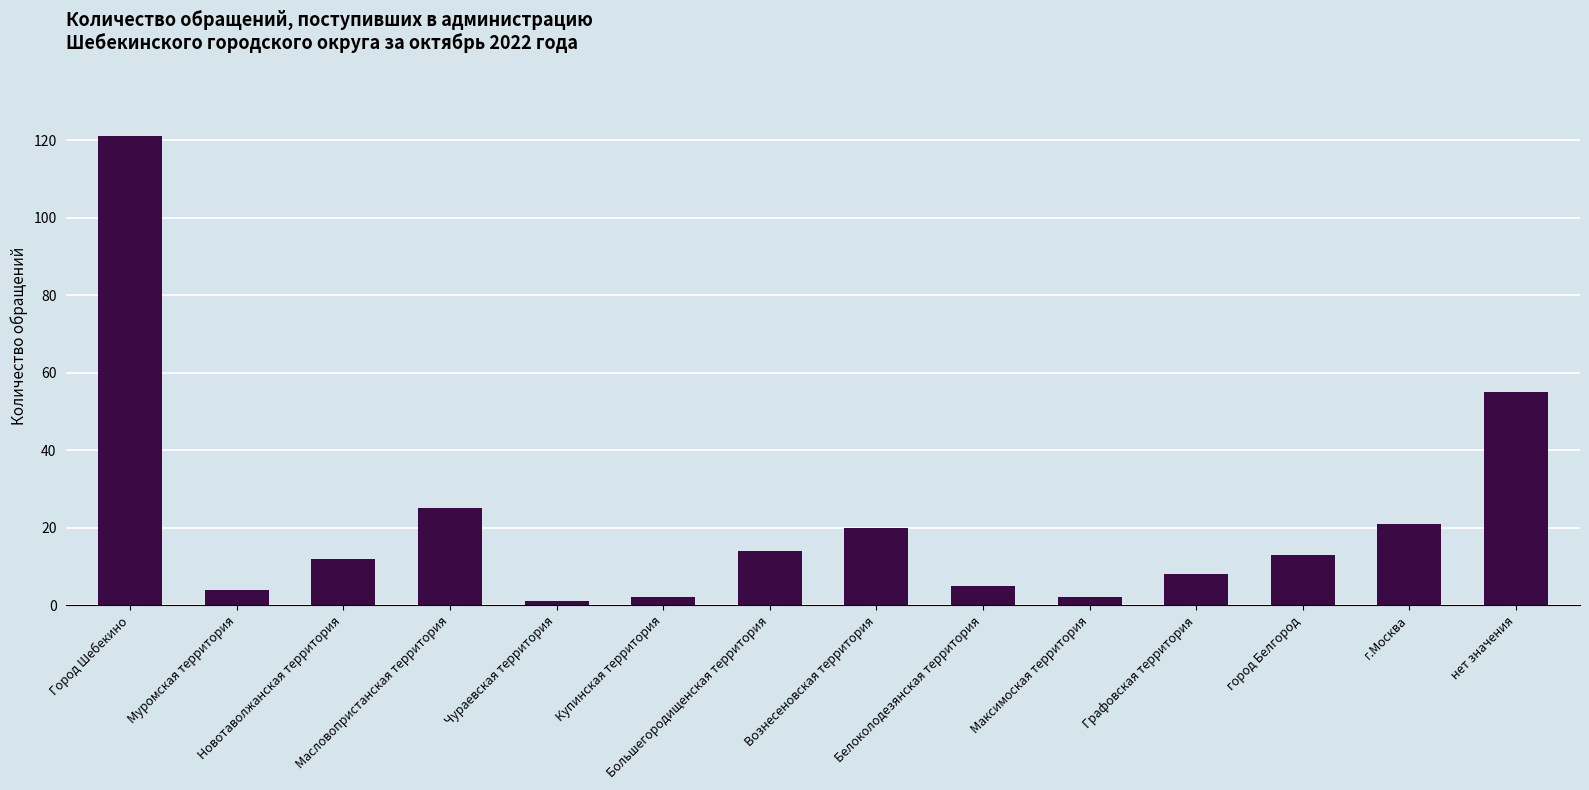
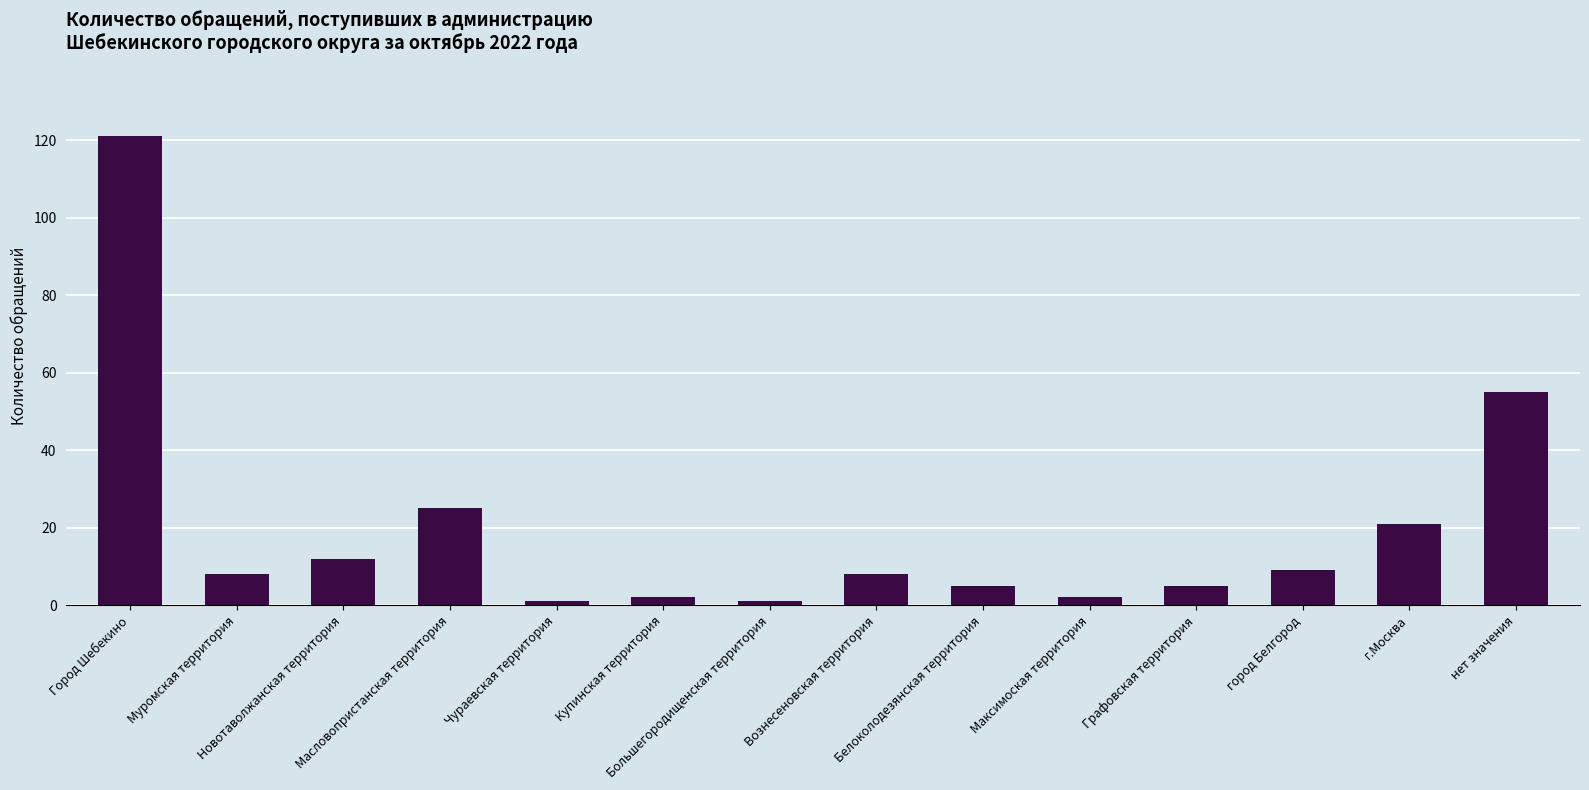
  {
    "Город Шебекино": 121,
-   "Муромская территория": 4,
+   "Муромская территория": 8,
    "Новотаволжанская территория": 12,
    "Масловопристанская территория": 25,
    "Чураевская территория": 1,
    "Купинская территория": 2,
-   "Большегородищенская территория": 14,
-   "Вознесеновская территория": 20,
+   "Большегородищенская территория": 1,
+   "Вознесеновская территория": 8,
    "Белоколодезянская территория": 5,
    "Максимоская территория": 2,
-   "Графовская территория": 8,
-   "город Белгород": 13,
+   "Графовская территория": 5,
+   "город Белгород": 9,
    "г.Москва": 21,
    "нет значения": 55
  }
